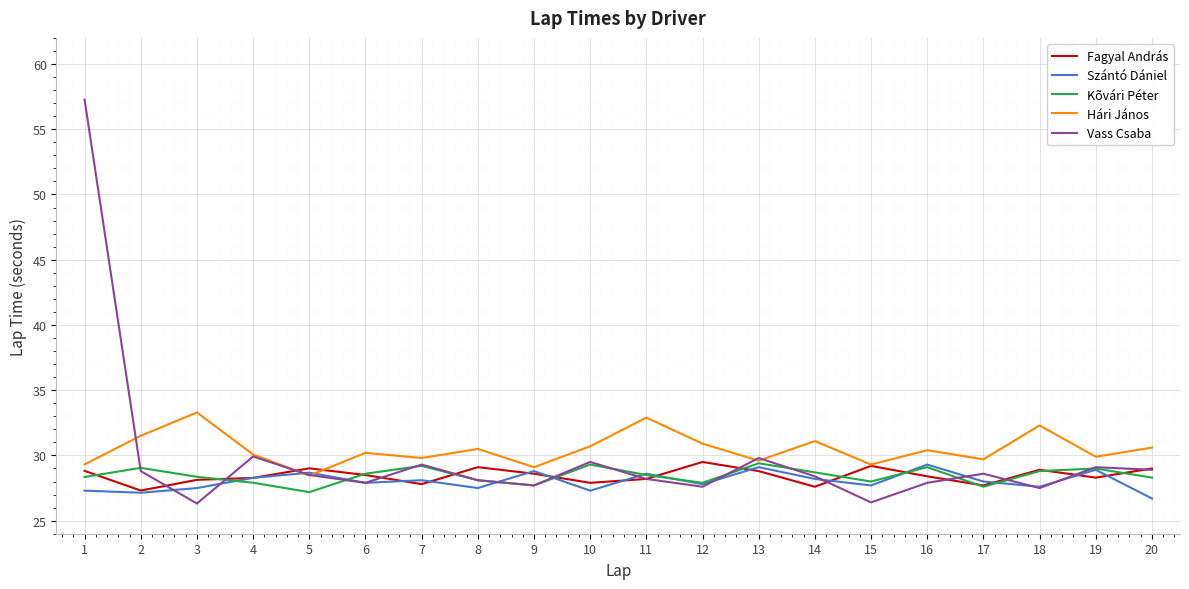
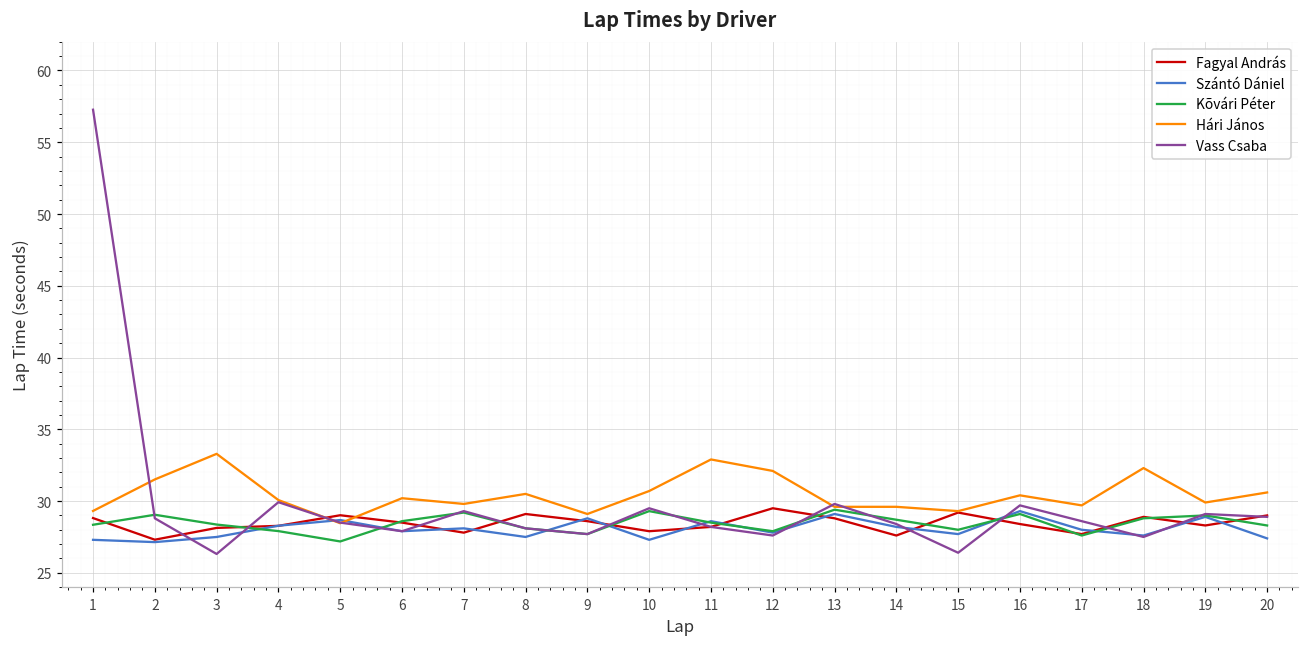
  {
    "Fagyal András": {
      "1": 28.8,
      "3": 28.1,
      "5": 29.0,
      "7": 27.8,
      "8": 29.1,
      "9": 28.6,
      "10": 27.9,
      "12": 29.5,
      "13": 28.8,
      "14": 27.6,
      "16": 28.4,
      "19": 28.3
    },
    "Szántó Dániel": {
      "1": 27.3,
      "3": 27.5,
      "7": 28.1,
      "8": 27.5,
      "9": 28.8,
      "10": 27.3,
      "13": 29.1,
      "14": 28.2,
      "15": 27.7,
      "16": 29.3,
      "17": 28.0,
-     "20": 26.7
+     "20": 27.4
    },
    "Kõvári Péter": {
      "1": 28.3,
      "2": 29.0,
      "3": 28.4,
      "4": 27.9,
      "5": 27.2,
      "10": 29.3,
      "13": 29.4,
      "14": 28.7,
      "15": 28.0,
      "16": 29.1,
      "20": 28.3
    },
    "Hári János": {
      "1": 29.3,
      "2": 31.5,
      "3": 33.3,
      "6": 30.2,
      "7": 29.8,
      "8": 30.5,
      "9": 29.1,
      "10": 30.7,
      "11": 32.9,
-     "12": 30.9,
+     "12": 32.1,
      "13": 29.6,
-     "14": 31.1,
+     "14": 29.6,
      "16": 30.4,
      "17": 29.7,
      "18": 32.3,
      "19": 29.9,
      "20": 30.6
    },
    "Vass Csaba": {
      "1": 57.3,
      "2": 28.8,
      "3": 26.3,
      "10": 29.5,
      "12": 27.6,
      "13": 29.8,
      "14": 28.4,
      "15": 26.4,
-     "16": 27.9,
+     "16": 29.7,
      "17": 28.6
    }
  }
